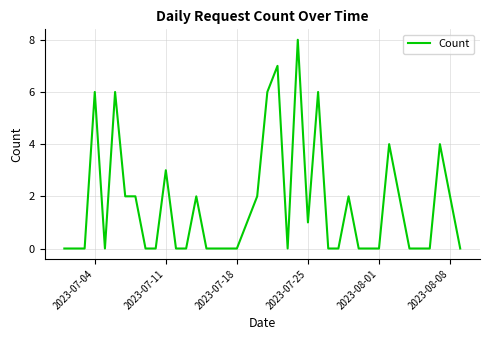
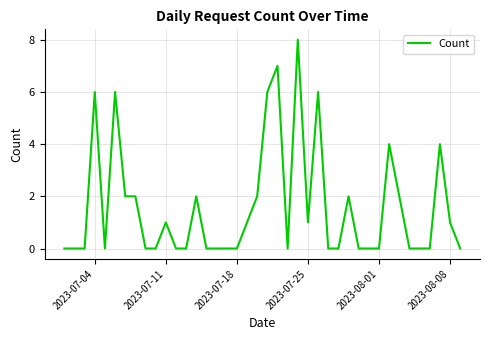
  {
    "2023-07-04": 6,
-   "2023-07-11": 3,
+   "2023-07-11": 1,
    "2023-07-18": 0,
    "2023-07-25": 1,
    "2023-08-01": 0,
-   "2023-08-08": 2
+   "2023-08-08": 1
  }
